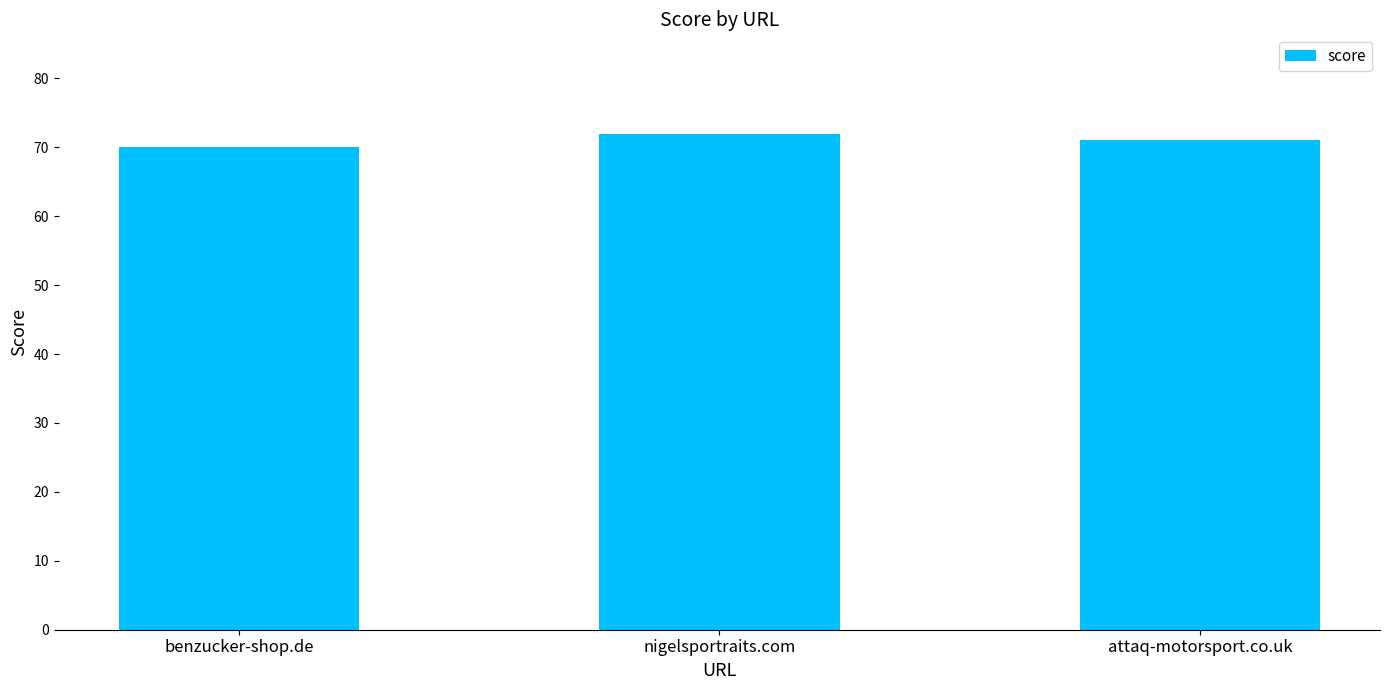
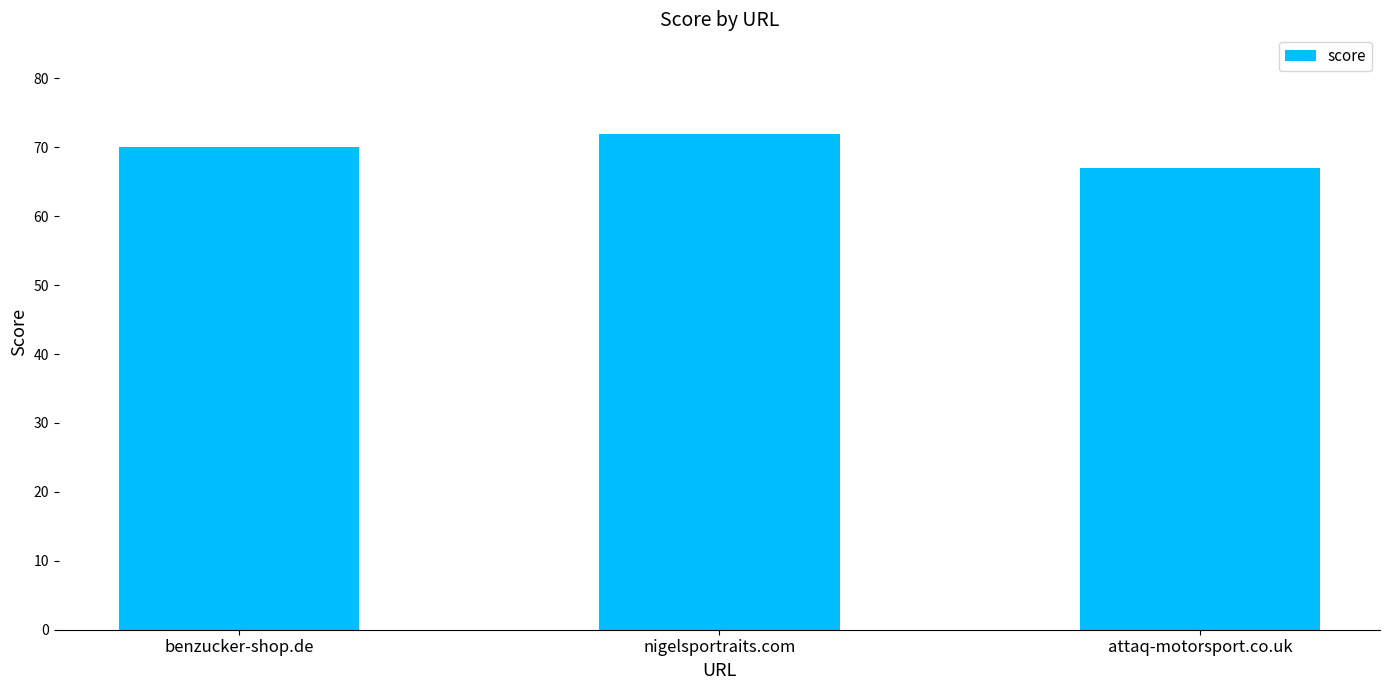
  {
    "benzucker-shop.de": 70,
    "nigelsportraits.com": 72,
-   "attaq-motorsport.co.uk": 71
+   "attaq-motorsport.co.uk": 67
  }
